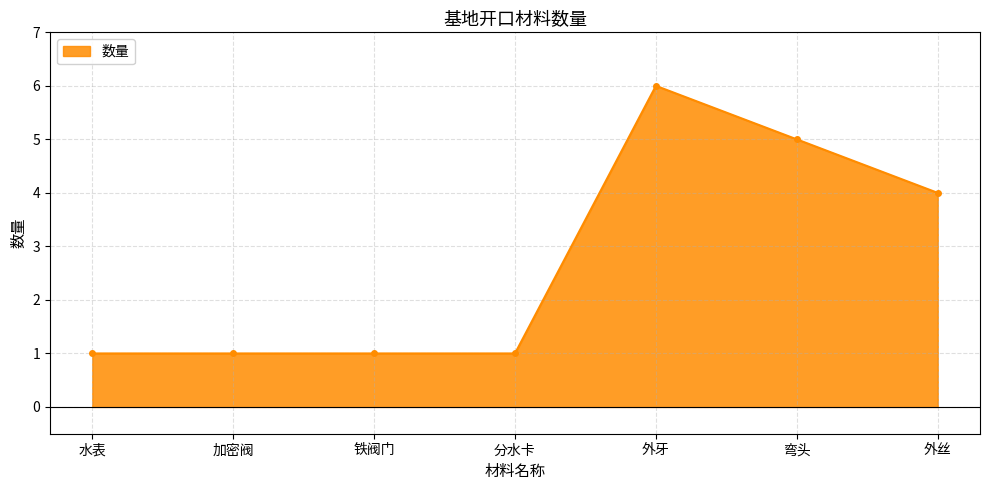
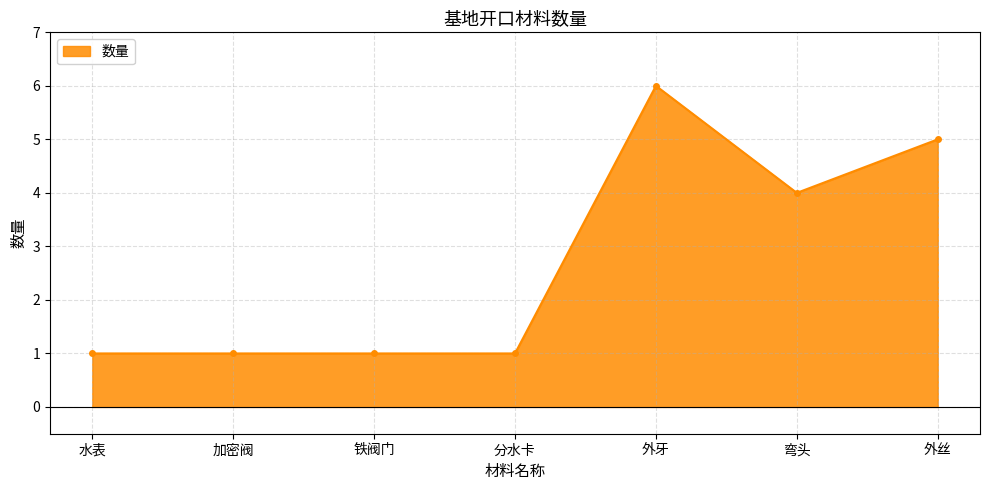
  {
    "水表": 1,
    "加密阀": 1,
    "铁阀门": 1,
    "分水卡": 1,
    "外牙": 6,
-   "弯头": 5,
-   "外丝": 4
+   "弯头": 4,
+   "外丝": 5
  }
